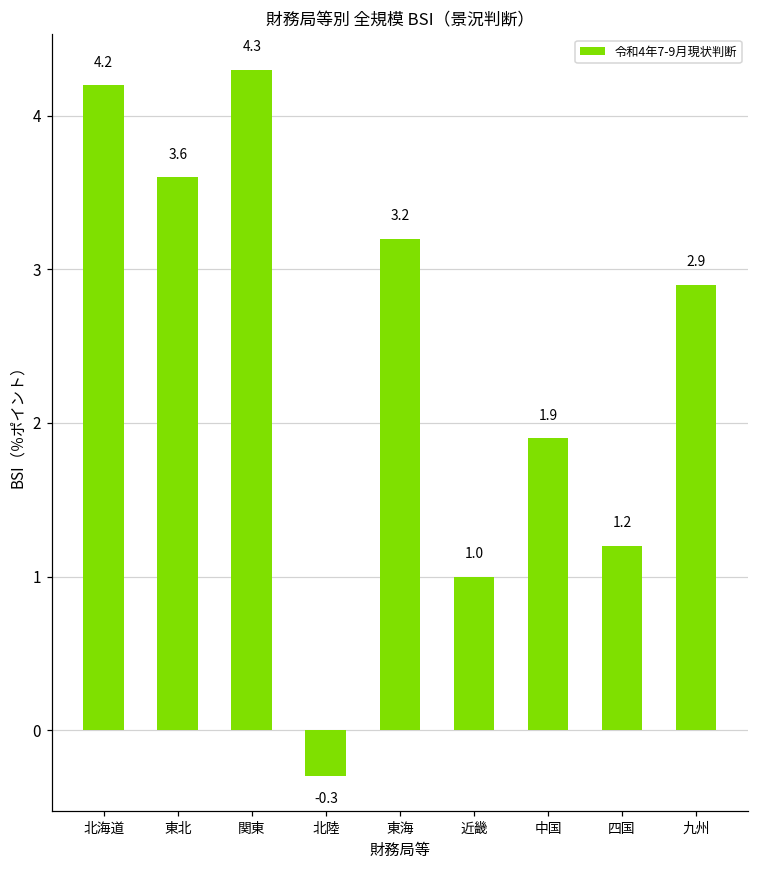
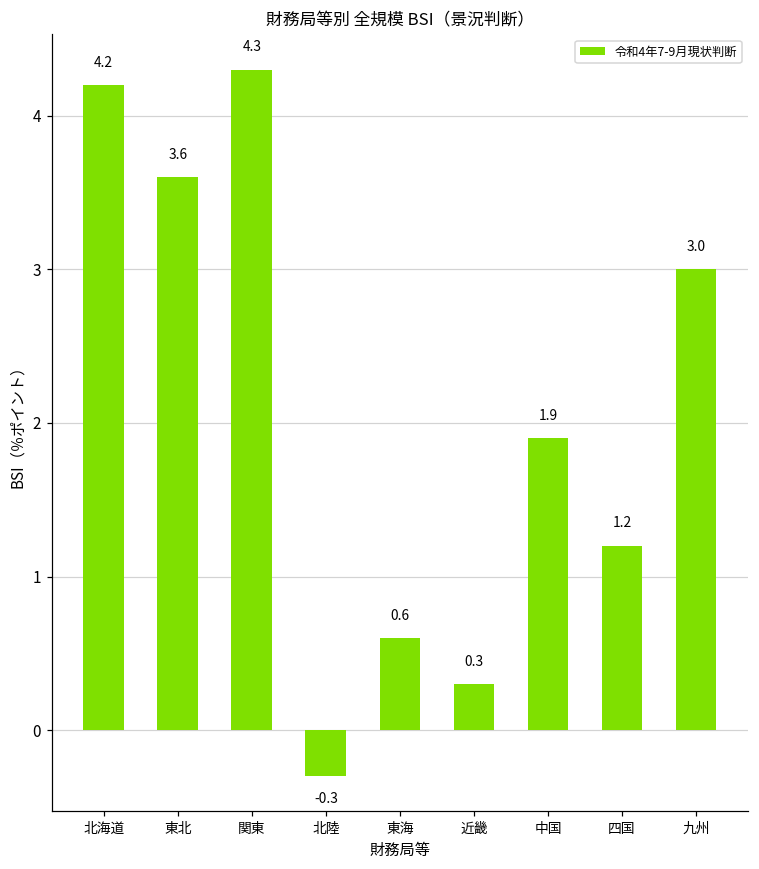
  {
    "北海道": 4.2,
    "東北": 3.6,
    "関東": 4.3,
    "北陸": -0.3,
-   "東海": 3.2,
-   "近畿": 1.0,
+   "東海": 0.6,
+   "近畿": 0.3,
    "中国": 1.9,
    "四国": 1.2,
-   "九州": 2.9
+   "九州": 3.0
  }
